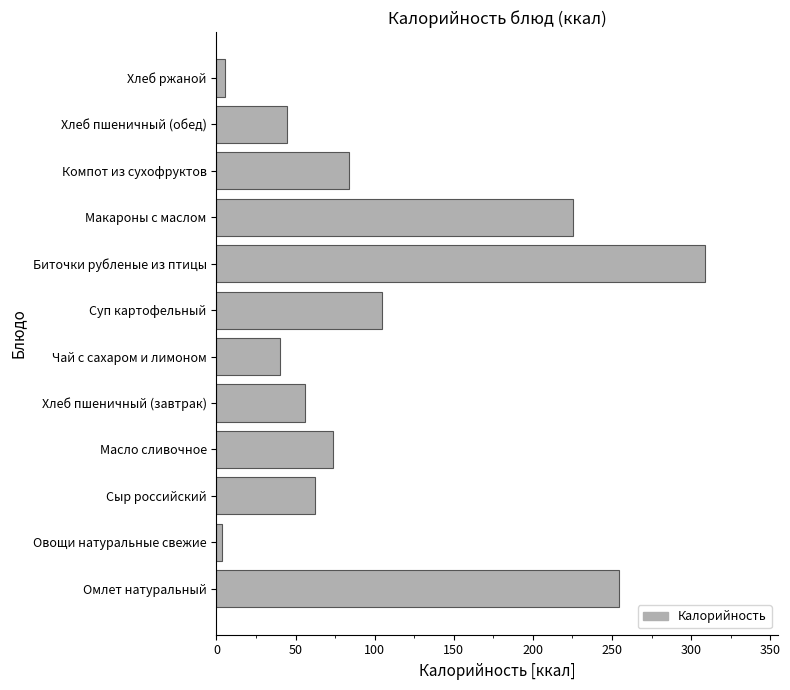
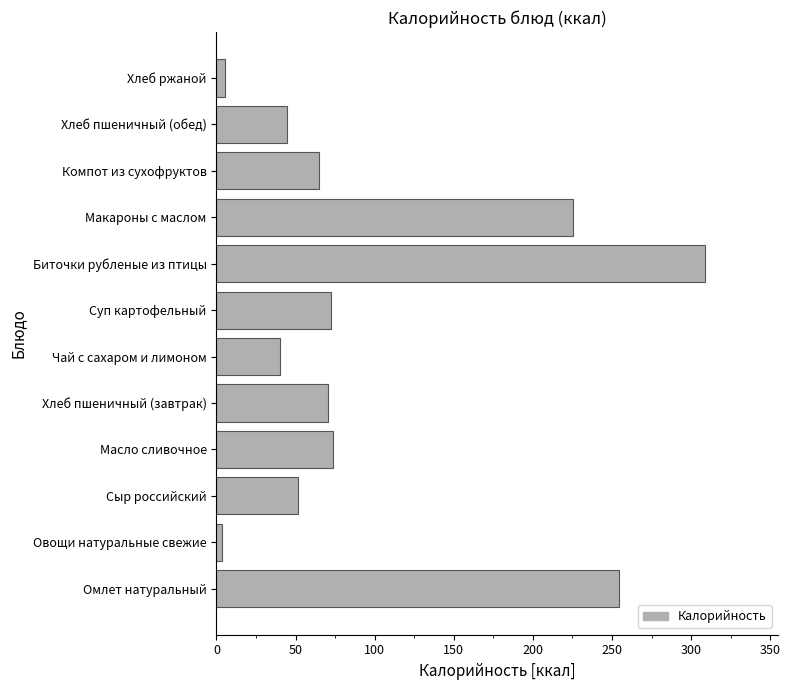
  {
    "Хлеб ржаной": 5,
    "Хлеб пшеничный (обед)": 45,
-   "Компот из сухофруктов": 84,
+   "Компот из сухофруктов": 65,
    "Макароны с маслом": 226,
    "Биточки рубленые из птицы": 309,
-   "Суп картофельный": 105,
+   "Суп картофельный": 73,
    "Чай с сахаром и лимоном": 40,
-   "Хлеб пшеничный (завтрак)": 56,
+   "Хлеб пшеничный (завтрак)": 71,
    "Масло сливочное": 74,
-   "Сыр российский": 63,
+   "Сыр российский": 52,
    "Овощи натуральные свежие": 3,
    "Омлет натуральный": 254
  }
